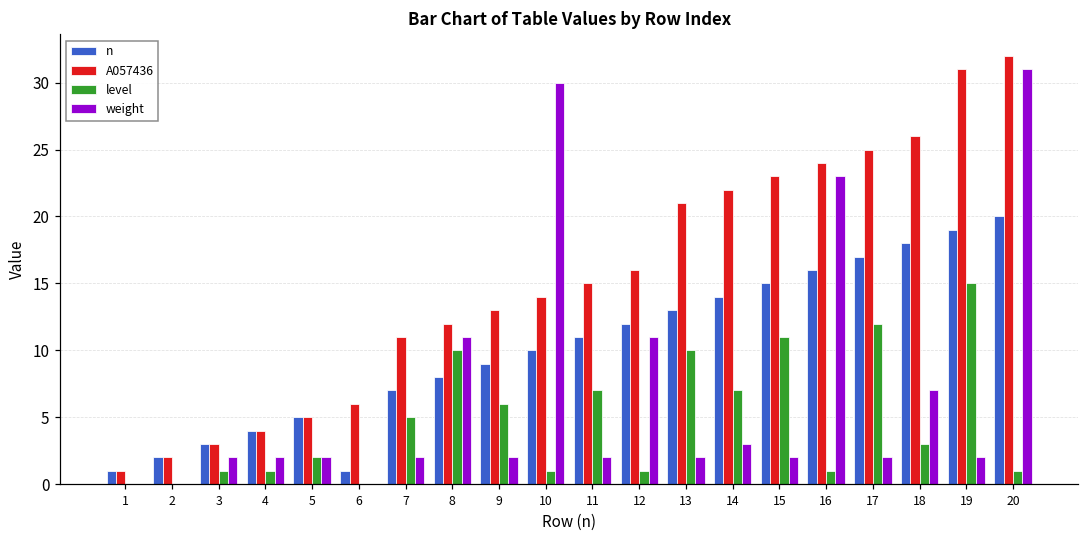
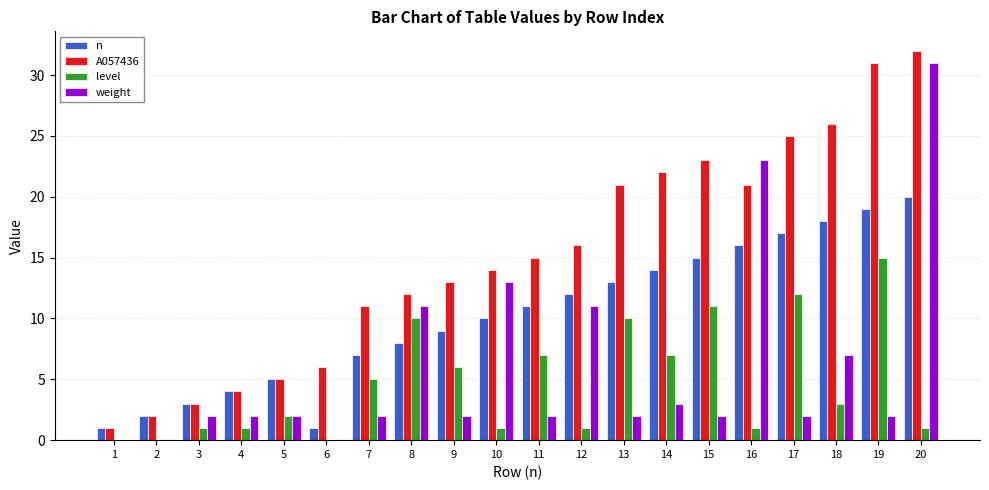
  {
    "n": {
      "1": 1,
      "2": 2,
      "3": 3,
      "4": 4,
      "5": 5,
      "6": 1,
      "7": 7,
      "8": 8,
      "9": 9,
      "10": 10,
      "11": 11,
      "12": 12,
      "13": 13,
      "14": 14,
      "15": 15,
      "16": 16,
      "17": 17,
      "18": 18,
      "19": 19,
      "20": 20
    },
    "A057436": {
      "1": 1,
      "2": 2,
      "3": 3,
      "4": 4,
      "5": 5,
      "6": 6,
      "7": 11,
      "8": 12,
      "9": 13,
      "10": 14,
      "11": 15,
      "12": 16,
      "13": 21,
      "14": 22,
      "15": 23,
-     "16": 24,
+     "16": 21,
      "17": 25,
      "18": 26,
      "19": 31,
      "20": 32
    },
    "level": {
      "1": 0,
      "2": 0,
      "3": 1,
      "4": 1,
      "5": 2,
      "6": 0,
      "7": 5,
      "8": 10,
      "9": 6,
      "10": 1,
      "11": 7,
      "12": 1,
      "13": 10,
      "14": 7,
      "15": 11,
      "16": 1,
      "17": 12,
      "18": 3,
      "19": 15,
      "20": 1
    },
    "weight": {
      "1": 0,
      "2": 0,
      "3": 2,
      "4": 2,
      "5": 2,
      "6": 0,
      "7": 2,
      "8": 11,
      "9": 2,
-     "10": 30,
+     "10": 13,
      "11": 2,
      "12": 11,
      "13": 2,
      "14": 3,
      "15": 2,
      "16": 23,
      "17": 2,
      "18": 7,
      "19": 2,
      "20": 31
    }
  }
